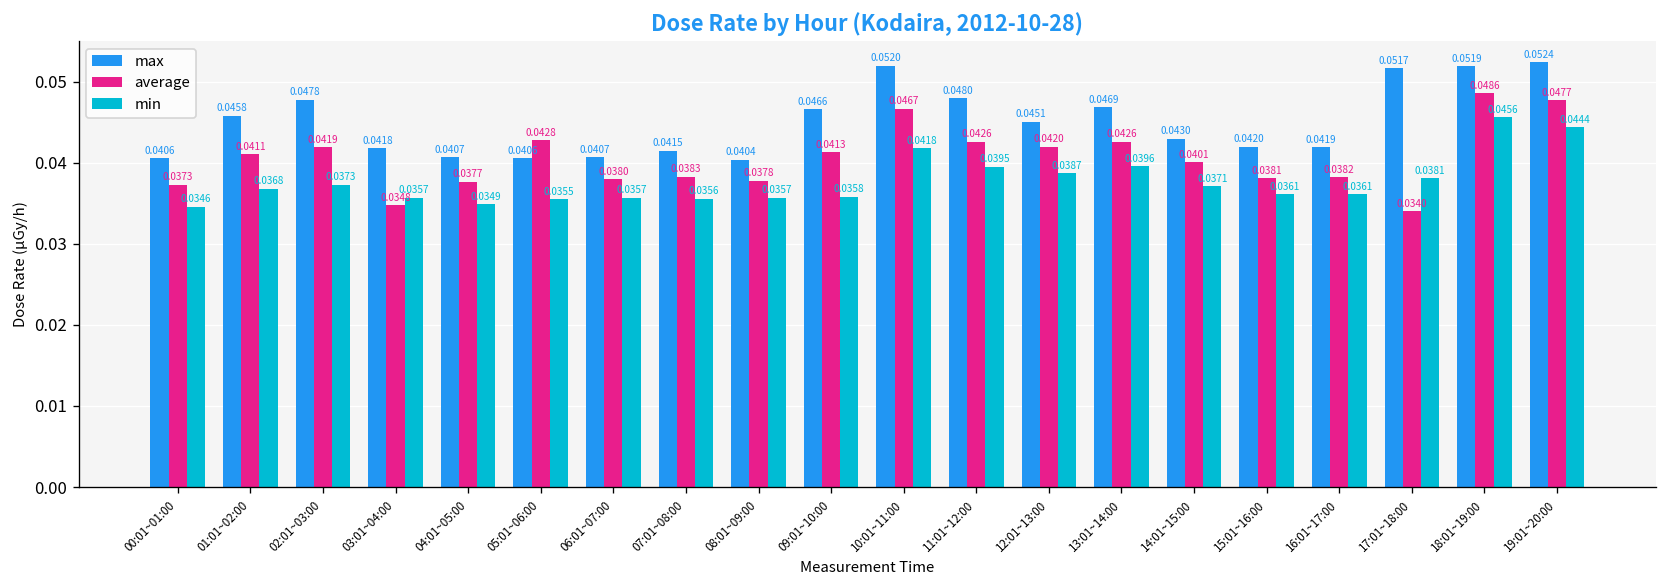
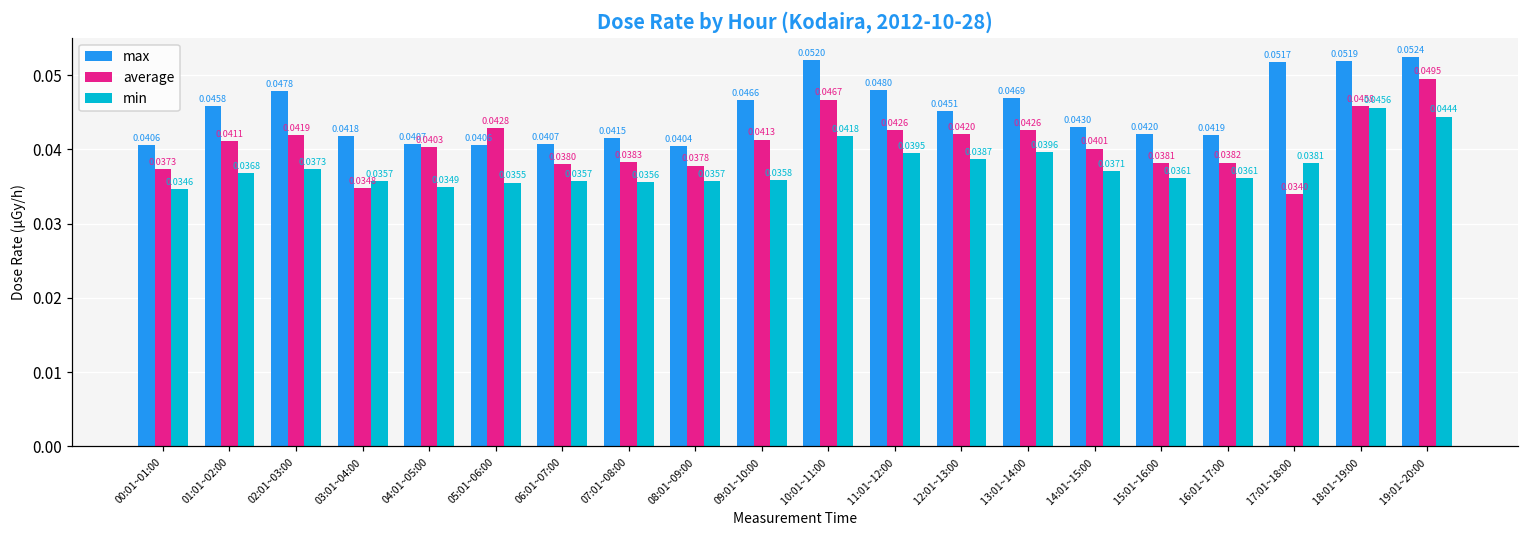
  {
    "average": {
      "00:01~01:00": 0.0373,
      "01:01~02:00": 0.0411,
      "02:01~03:00": 0.0419,
      "03:01~04:00": 0.0348,
-     "04:01~05:00": 0.0377,
+     "04:01~05:00": 0.0403,
      "05:01~06:00": 0.0428,
      "06:01~07:00": 0.0380,
      "07:01~08:00": 0.0383,
      "08:01~09:00": 0.0378,
      "09:01~10:00": 0.0413,
      "10:01~11:00": 0.0467,
      "11:01~12:00": 0.0426,
      "12:01~13:00": 0.0420,
      "13:01~14:00": 0.0426,
      "14:01~15:00": 0.0401,
      "15:01~16:00": 0.0381,
      "16:01~17:00": 0.0382,
      "17:01~18:00": 0.0340,
-     "18:01~19:00": 0.0486,
-     "19:01~20:00": 0.0477
+     "18:01~19:00": 0.0458,
+     "19:01~20:00": 0.0495
    }
  }
